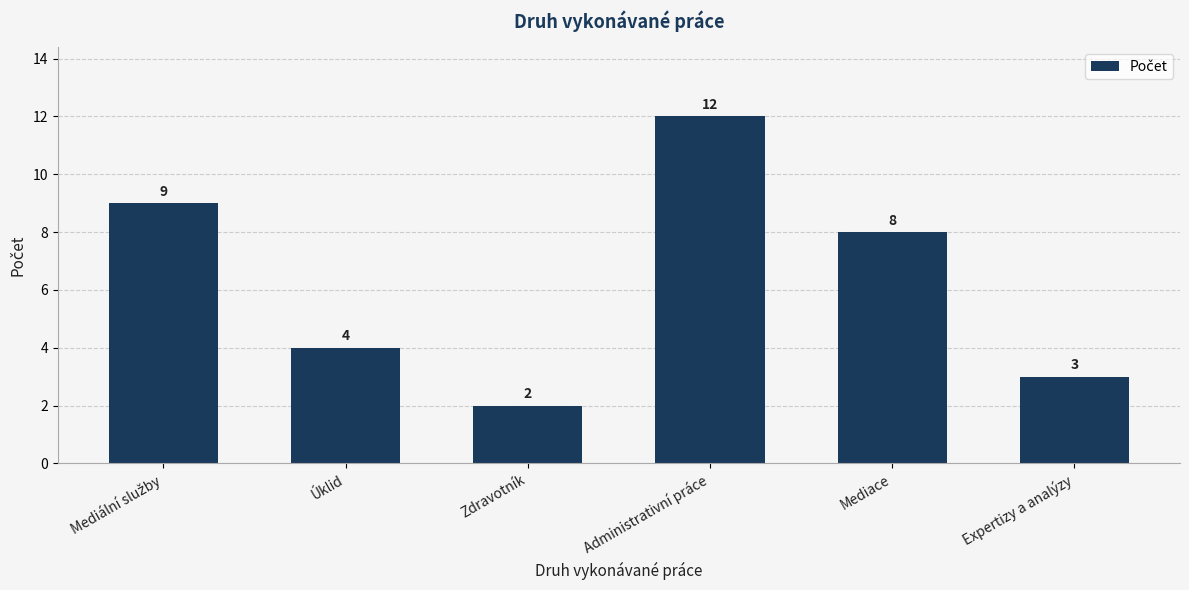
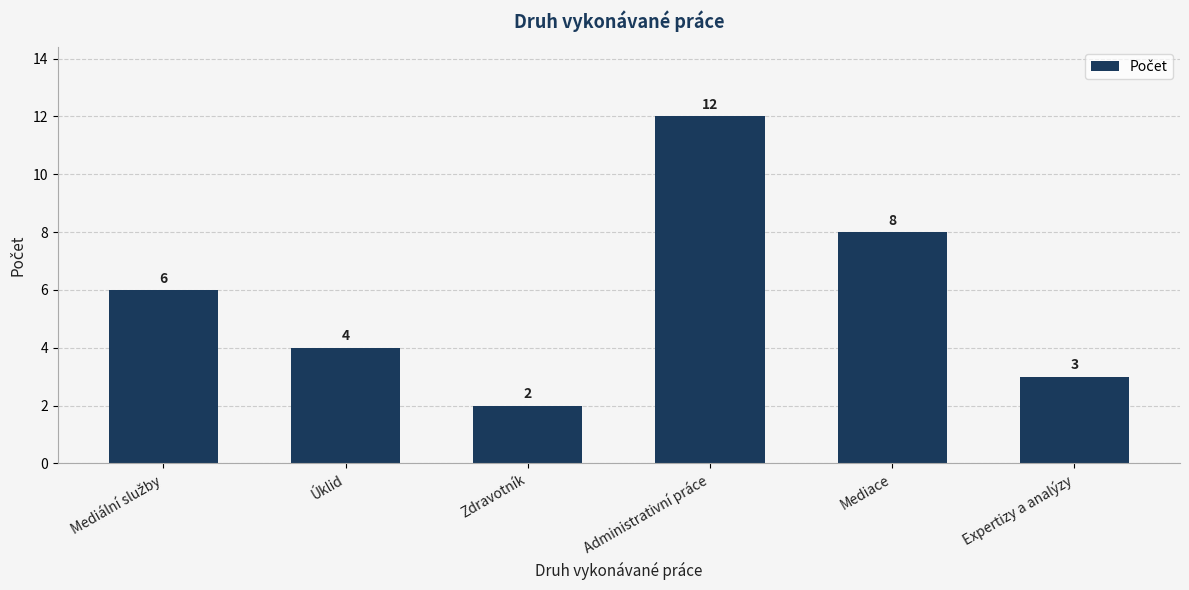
  {
-   "Mediální služby": 9,
+   "Mediální služby": 6,
    "Úklid": 4,
    "Zdravotník": 2,
    "Administrativní práce": 12,
    "Mediace": 8,
    "Expertizy a analýzy": 3
  }
